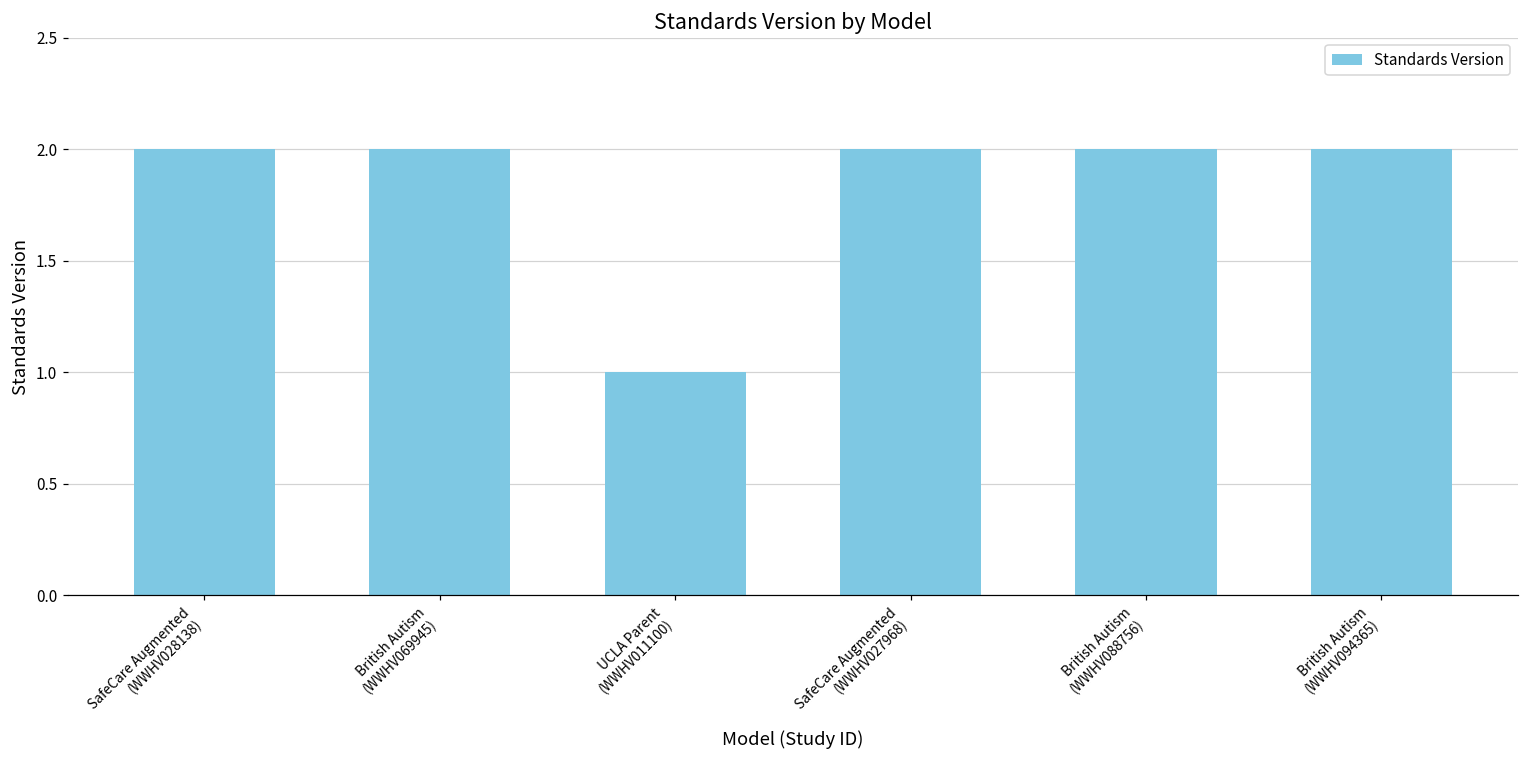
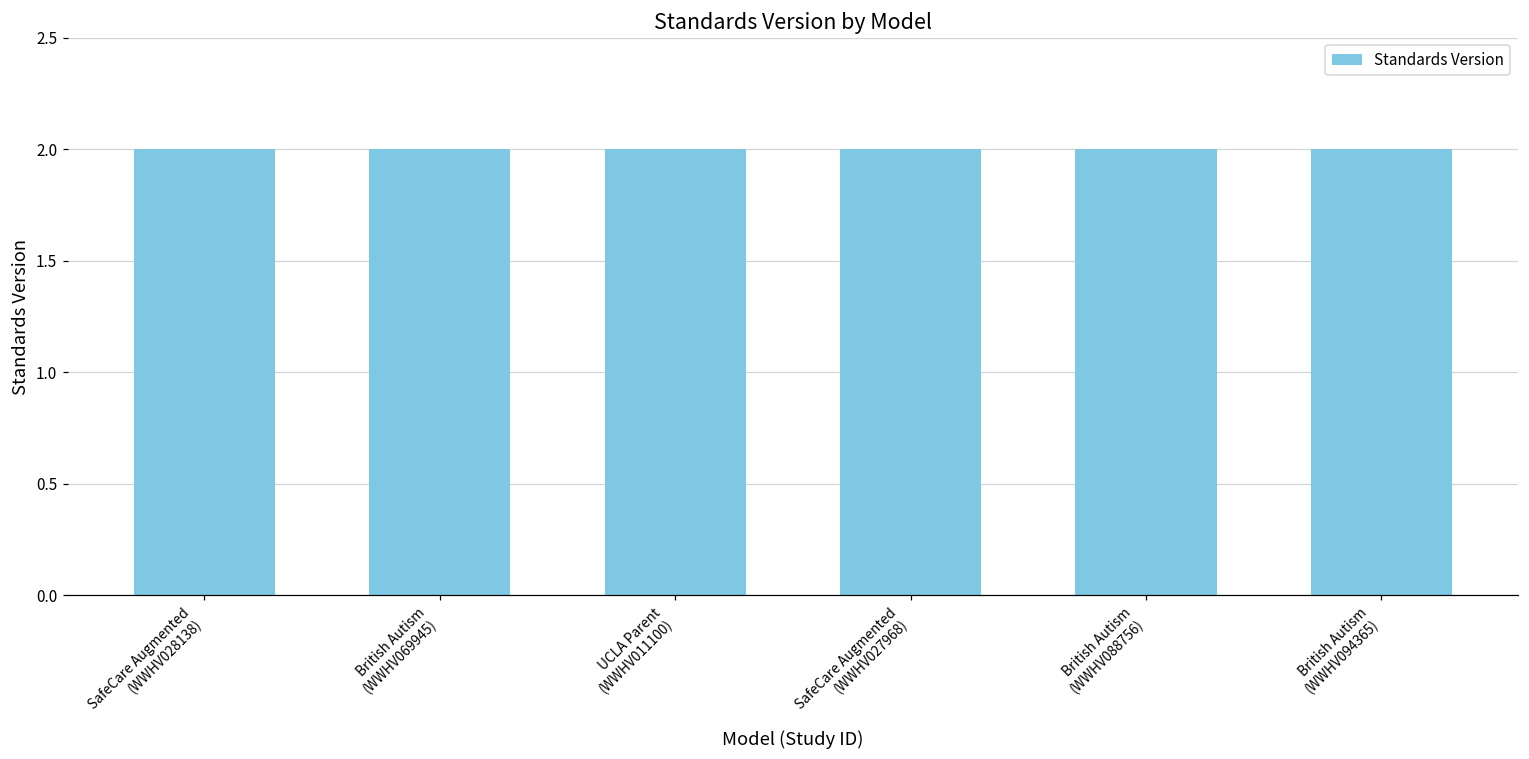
  {
    "SafeCare Augmented (WWHV028138)": 2,
    "British Autism (WWHV069945)": 2,
-   "UCLA Parent (WWHV011100)": 1,
+   "UCLA Parent (WWHV011100)": 2,
    "SafeCare Augmented (WWHV027968)": 2,
    "British Autism (WWHV088756)": 2,
    "British Autism (WWHV094365)": 2
  }
